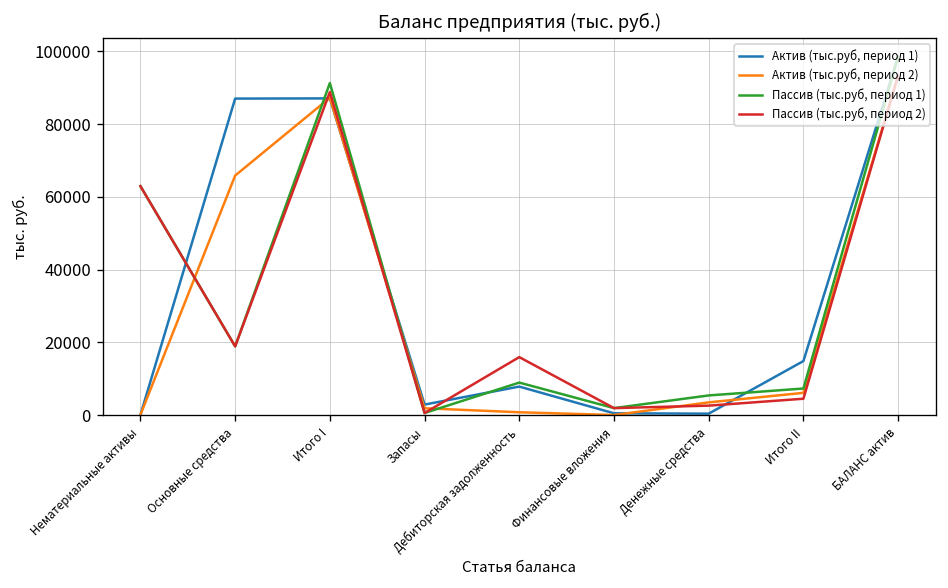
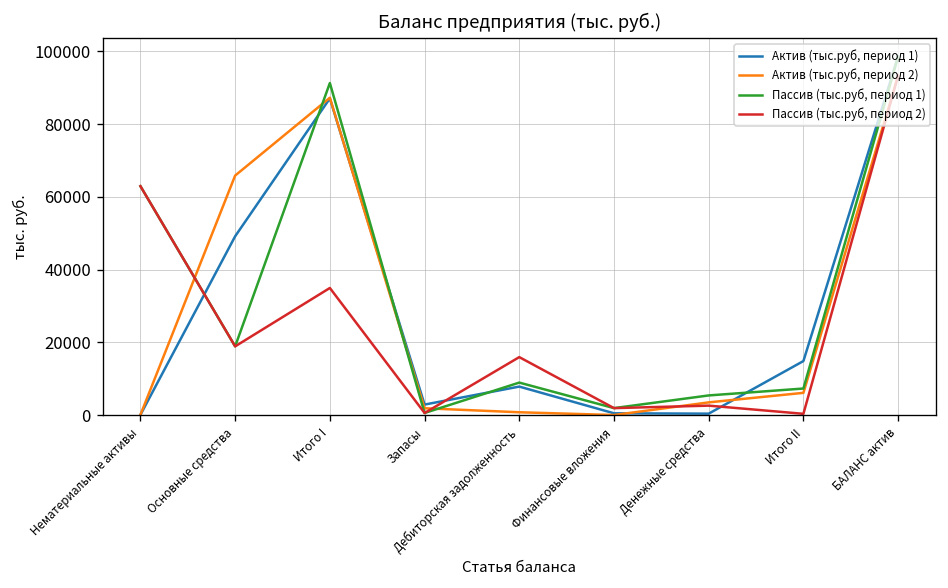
  {
    "Актив (тыс.руб, период 1)": {
-     "Основные средства": 87000,
+     "Основные средства": 49000,
      "Запасы": 3000,
      "Дебиторская задолженность": 8000,
      "Денежные средства": 0,
      "Итого II": 15000
    },
    "Актив (тыс.руб, период 2)": {
      "Основные средства": 66000,
      "Запасы": 2000,
      "Дебиторская задолженность": 1000,
      "Денежные средства": 3000,
      "Итого II": 6000
    },
    "Пассив (тыс.руб, период 1)": {
      "Итого I": 91000,
      "Дебиторская задолженность": 9000,
      "Денежные средства": 5000,
      "Итого II": 7000
    },
    "Пассив (тыс.руб, период 2)": {
-     "Итого I": 89000,
+     "Итого I": 35000,
      "Дебиторская задолженность": 16000,
      "Денежные средства": 3000,
-     "Итого II": 4000
+     "Итого II": 0
    }
  }
